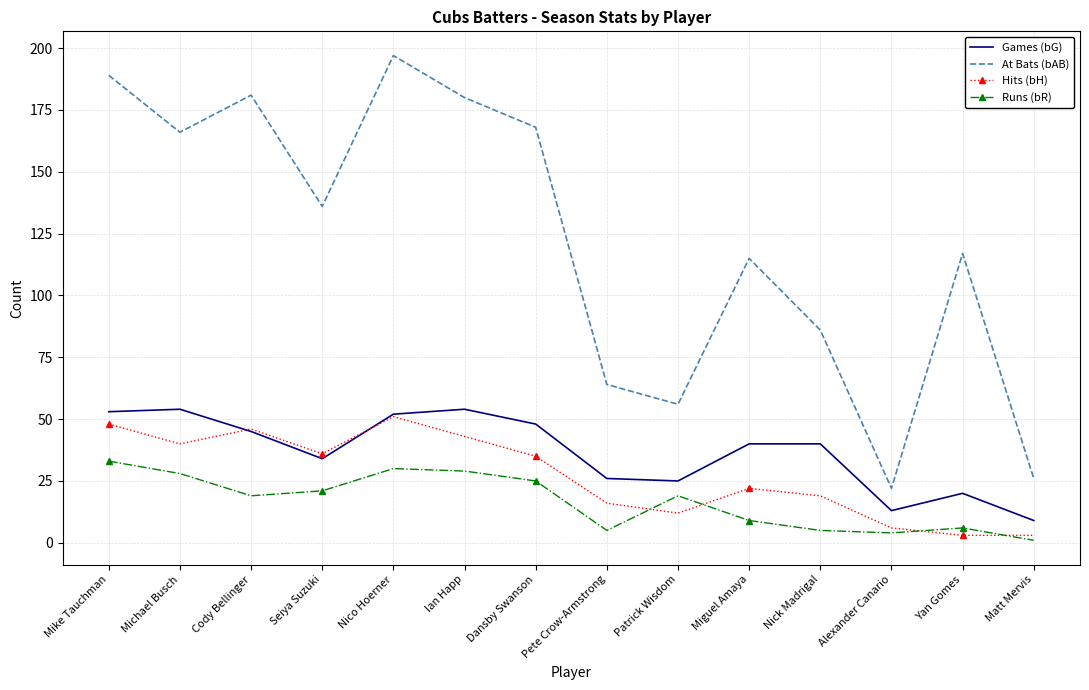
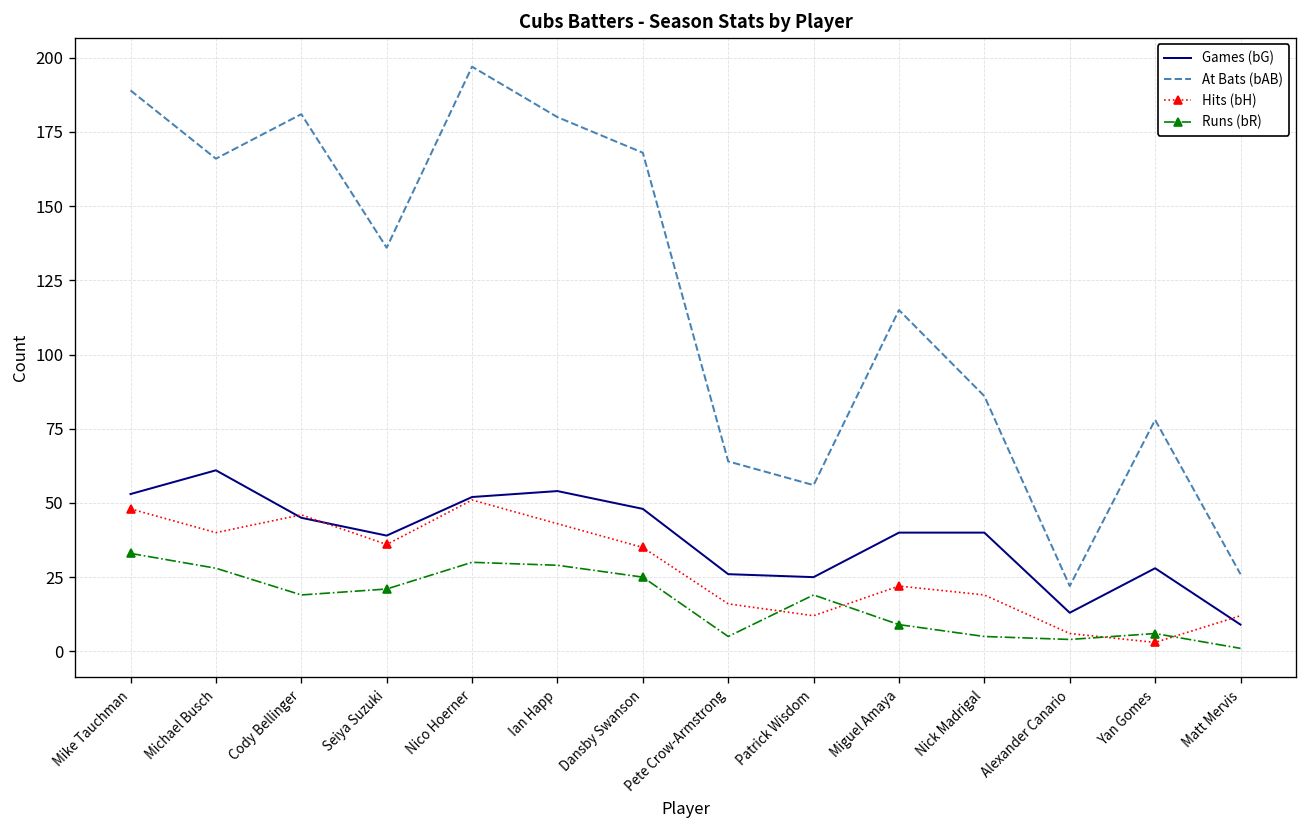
  {
    "Games (bG)": {
      "Mike Tauchman": 53,
-     "Michael Busch": 54,
-     "Seiya Suzuki": 34,
+     "Michael Busch": 61,
+     "Seiya Suzuki": 39,
      "Ian Happ": 54,
      "Dansby Swanson": 48,
      "Pete Crow-Armstrong": 26,
      "Patrick Wisdom": 25,
      "Miguel Amaya": 40,
      "Nick Madrigal": 40,
      "Alexander Canario": 13,
-     "Yan Gomes": 20,
+     "Yan Gomes": 28,
      "Matt Mervis": 9
    },
    "At Bats (bAB)": {
      "Mike Tauchman": 189,
      "Michael Busch": 166,
      "Cody Bellinger": 181,
      "Seiya Suzuki": 136,
      "Nico Hoerner": 197,
      "Ian Happ": 180,
      "Dansby Swanson": 168,
      "Pete Crow-Armstrong": 64,
      "Patrick Wisdom": 56,
      "Miguel Amaya": 115,
      "Nick Madrigal": 86,
      "Alexander Canario": 22,
-     "Yan Gomes": 117,
+     "Yan Gomes": 78,
      "Matt Mervis": 26
    },
    "Hits (bH)": {
      "Mike Tauchman": 48,
      "Michael Busch": 40,
      "Seiya Suzuki": 36,
      "Ian Happ": 43,
      "Dansby Swanson": 35,
      "Pete Crow-Armstrong": 16,
      "Patrick Wisdom": 12,
      "Miguel Amaya": 22,
      "Nick Madrigal": 19,
      "Alexander Canario": 6,
      "Yan Gomes": 3,
-     "Matt Mervis": 3
+     "Matt Mervis": 12
    },
    "Runs (bR)": {
      "Mike Tauchman": 33,
      "Michael Busch": 28,
      "Cody Bellinger": 19,
      "Seiya Suzuki": 21,
      "Nico Hoerner": 30,
      "Ian Happ": 29,
      "Dansby Swanson": 25,
      "Pete Crow-Armstrong": 5,
      "Patrick Wisdom": 19,
      "Miguel Amaya": 9,
      "Nick Madrigal": 5,
      "Alexander Canario": 4,
      "Yan Gomes": 6,
      "Matt Mervis": 1
    }
  }
